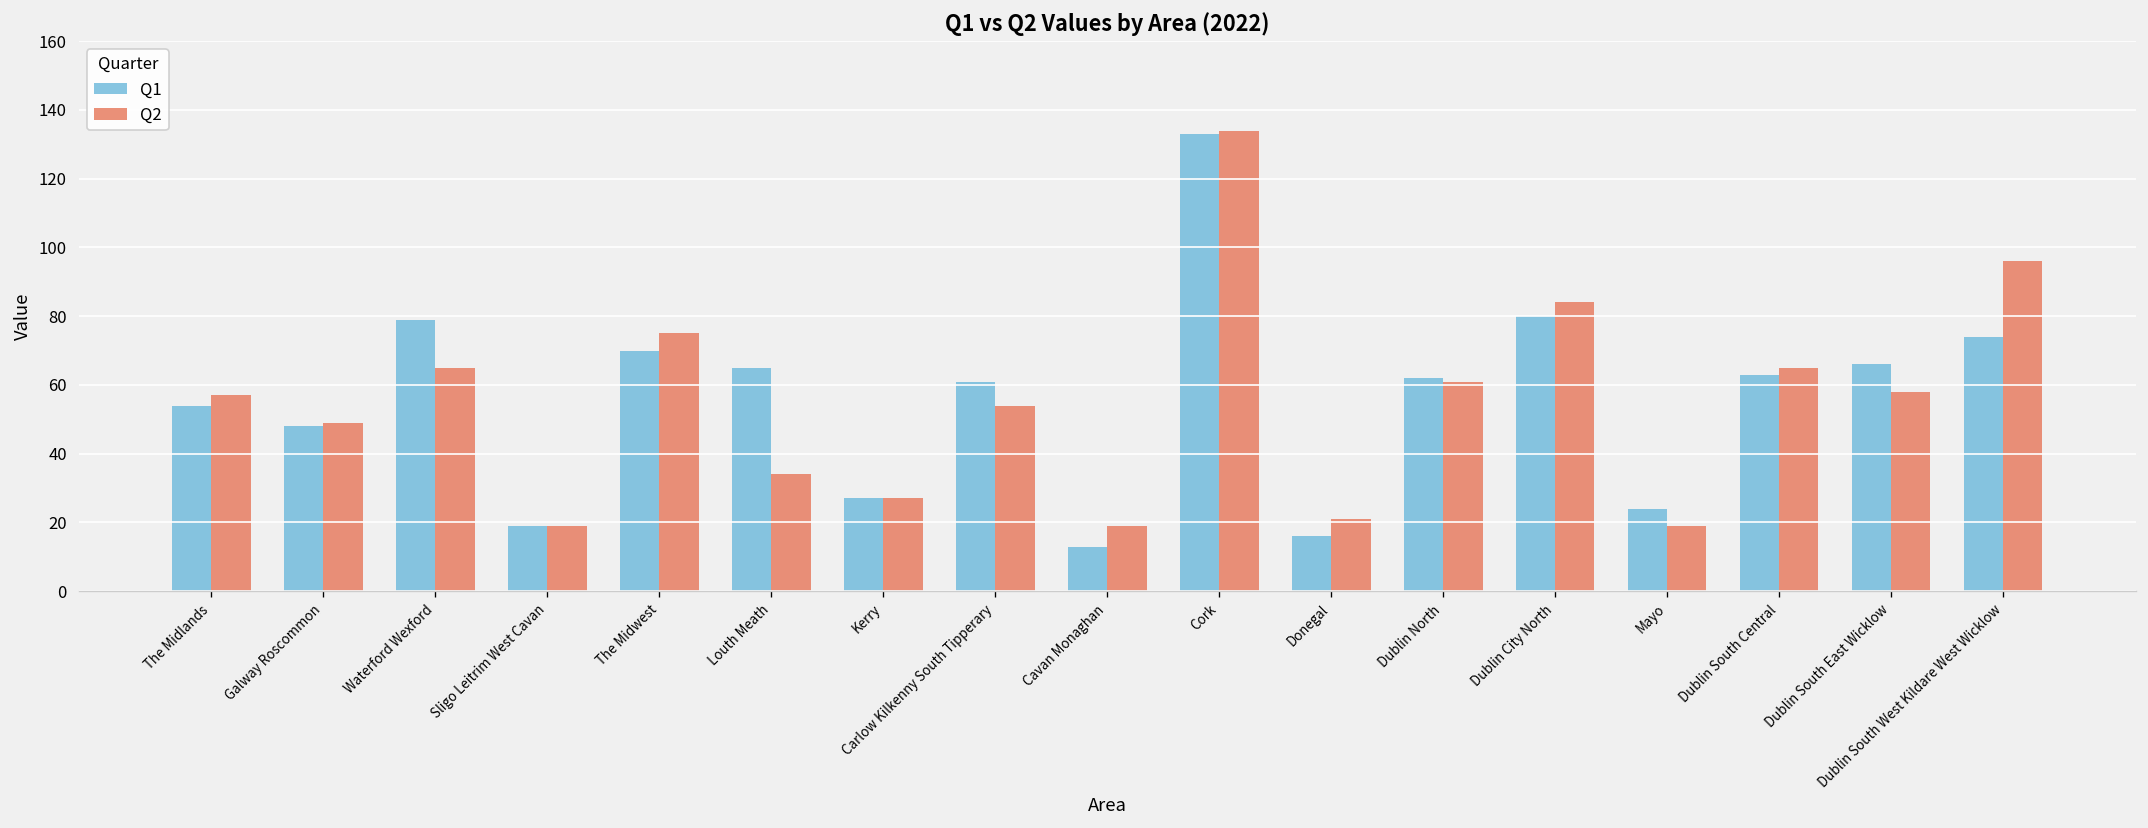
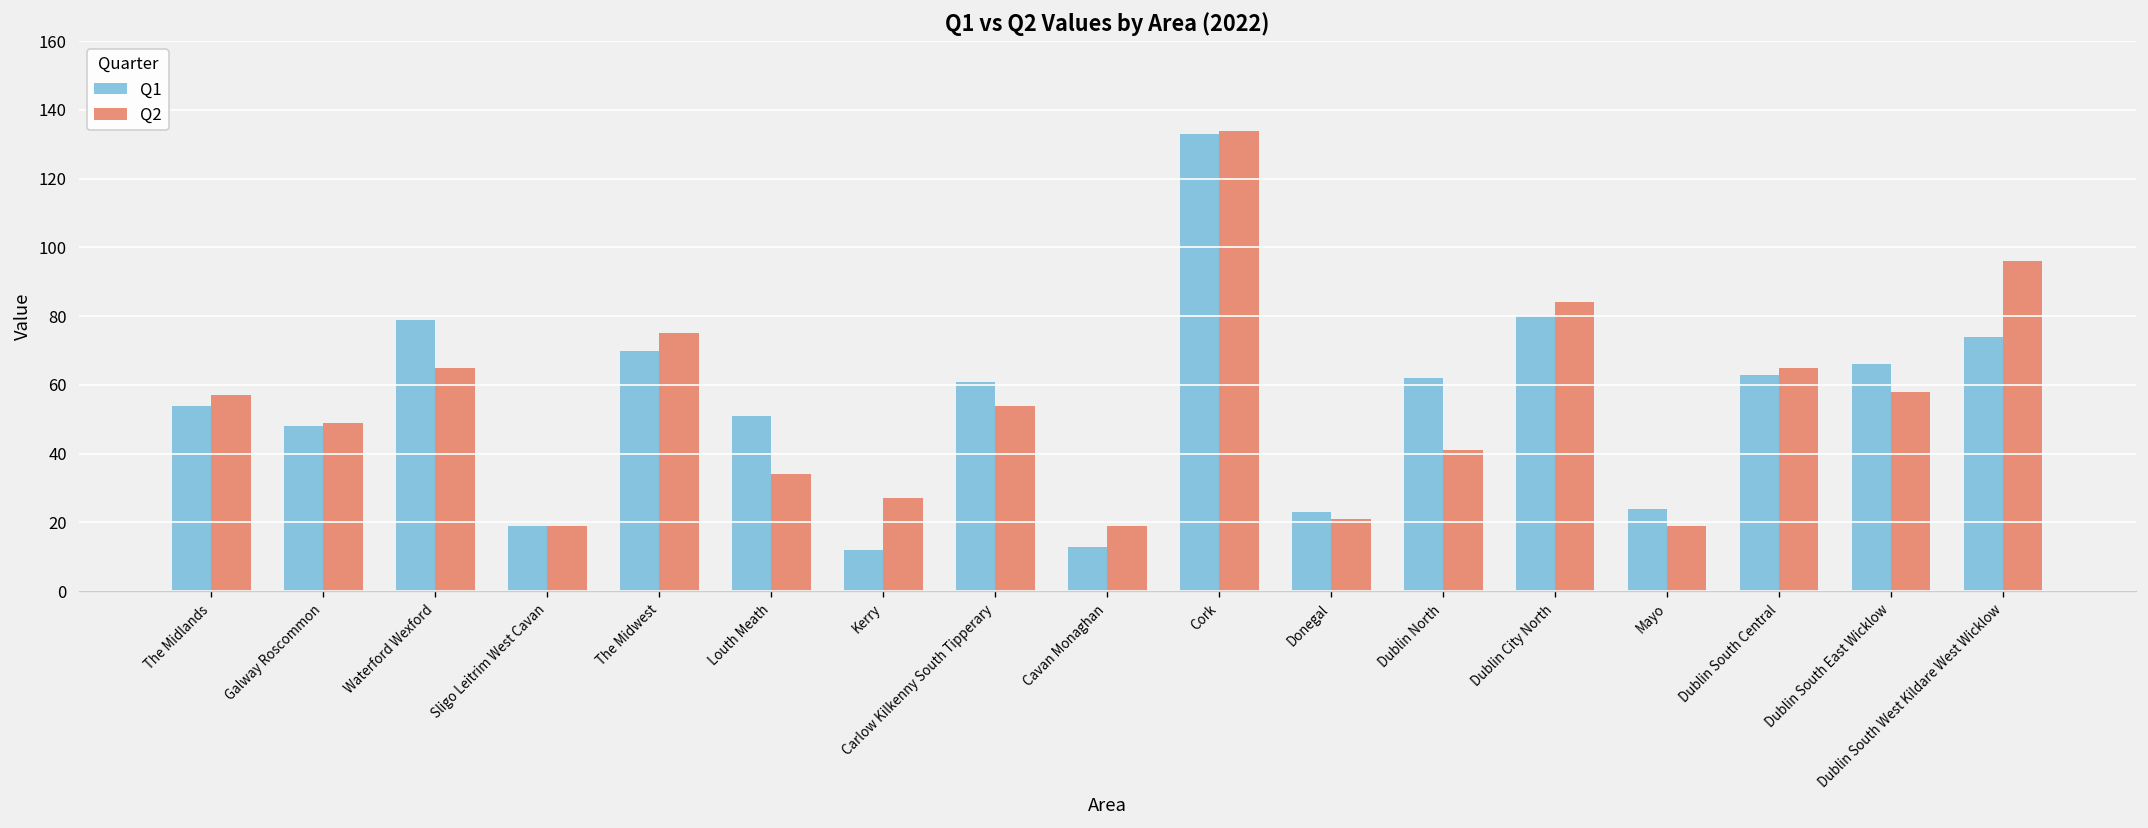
  {
    "Q1": {
      "The Midlands": 54,
      "Galway Roscommon": 48,
      "Waterford Wexford": 79,
      "Sligo Leitrim West Cavan": 19,
      "The Midwest": 70,
-     "Louth Meath": 65,
-     "Kerry": 27,
+     "Louth Meath": 51,
+     "Kerry": 12,
      "Carlow Kilkenny South Tipperary": 61,
      "Cavan Monaghan": 13,
      "Cork": 133,
-     "Donegal": 16,
+     "Donegal": 23,
      "Dublin North": 62,
      "Dublin City North": 80,
      "Mayo": 24,
      "Dublin South Central": 63,
      "Dublin South East Wicklow": 66,
      "Dublin South West Kildare West Wicklow": 74
    },
    "Q2": {
      "The Midlands": 57,
      "Galway Roscommon": 49,
      "Waterford Wexford": 65,
      "Sligo Leitrim West Cavan": 19,
      "The Midwest": 75,
      "Louth Meath": 34,
      "Kerry": 27,
      "Carlow Kilkenny South Tipperary": 54,
      "Cavan Monaghan": 19,
      "Cork": 134,
      "Donegal": 21,
-     "Dublin North": 61,
+     "Dublin North": 41,
      "Dublin City North": 84,
      "Mayo": 19,
      "Dublin South Central": 65,
      "Dublin South East Wicklow": 58,
      "Dublin South West Kildare West Wicklow": 96
    }
  }
